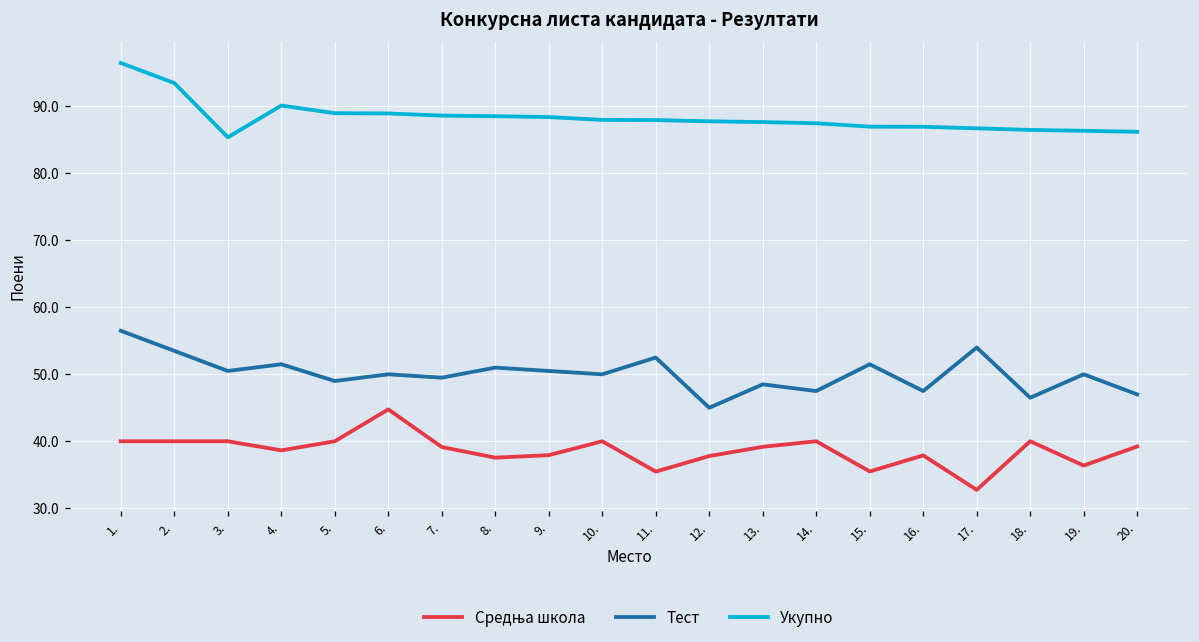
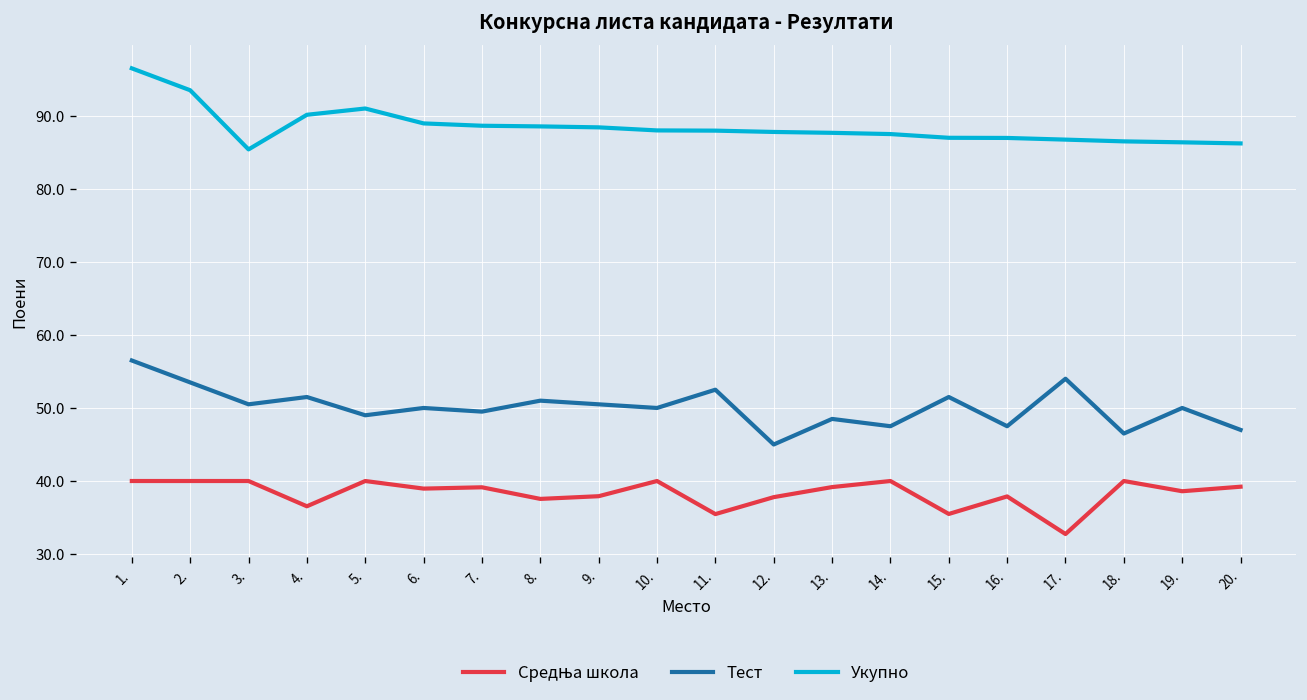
  {
    "Средња школа": {
      "1.": 40,
      "2.": 40,
      "3.": 40,
-     "4.": 39,
+     "4.": 37,
      "5.": 40,
-     "6.": 45,
+     "6.": 39,
      "7.": 39,
      "8.": 38,
      "9.": 38,
      "10.": 40,
      "11.": 35,
      "12.": 38,
      "13.": 39,
      "14.": 40,
      "15.": 35,
      "16.": 38,
      "17.": 33,
      "18.": 40,
-     "19.": 36,
+     "19.": 39,
      "20.": 39
    },
    "Тест": {
      "1.": 57,
      "2.": 54,
      "3.": 51,
      "4.": 52,
      "5.": 49,
      "6.": 50,
      "7.": 50,
      "8.": 51,
      "9.": 51,
      "10.": 50,
      "11.": 53,
      "12.": 45,
      "13.": 49,
      "14.": 48,
      "15.": 52,
      "16.": 48,
      "17.": 54,
      "18.": 47,
      "19.": 50,
      "20.": 47
    },
    "Укупно": {
      "1.": 97,
      "2.": 94,
      "3.": 85,
      "4.": 90,
-     "5.": 89,
+     "5.": 91,
      "6.": 89,
      "7.": 89,
      "8.": 89,
      "9.": 88,
      "10.": 88,
      "11.": 88,
      "12.": 88,
      "13.": 88,
      "14.": 88,
      "15.": 87,
      "16.": 87,
      "17.": 87,
      "18.": 87,
      "19.": 86,
      "20.": 86
    }
  }
